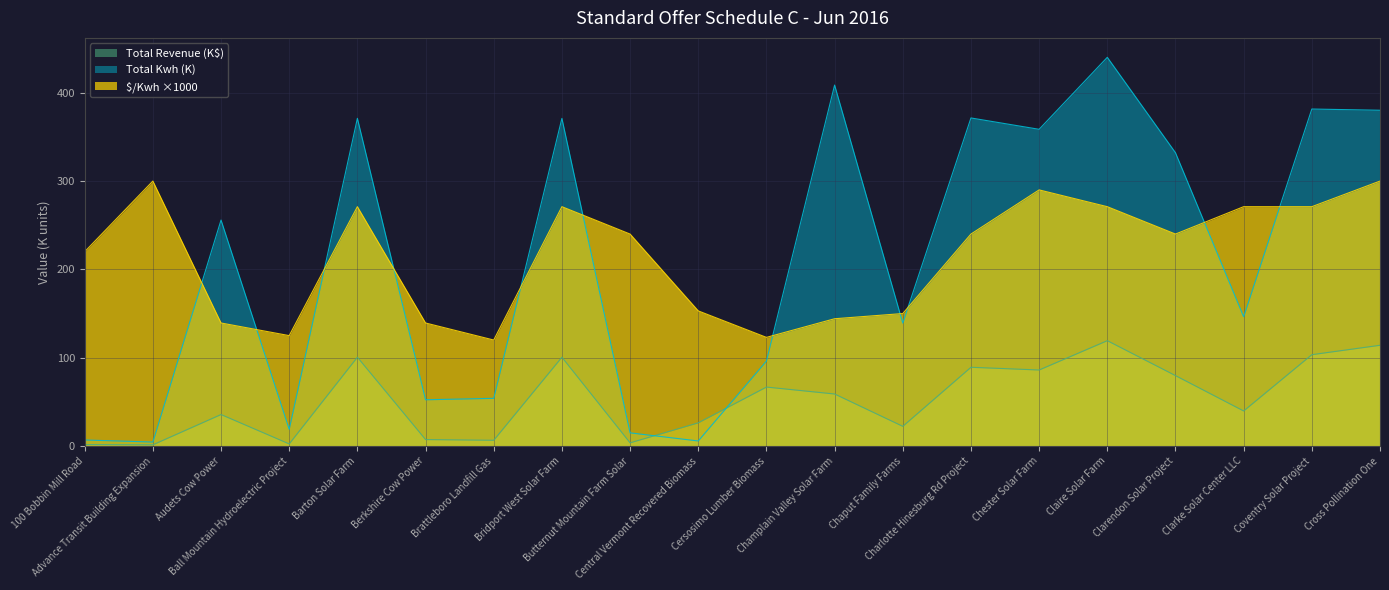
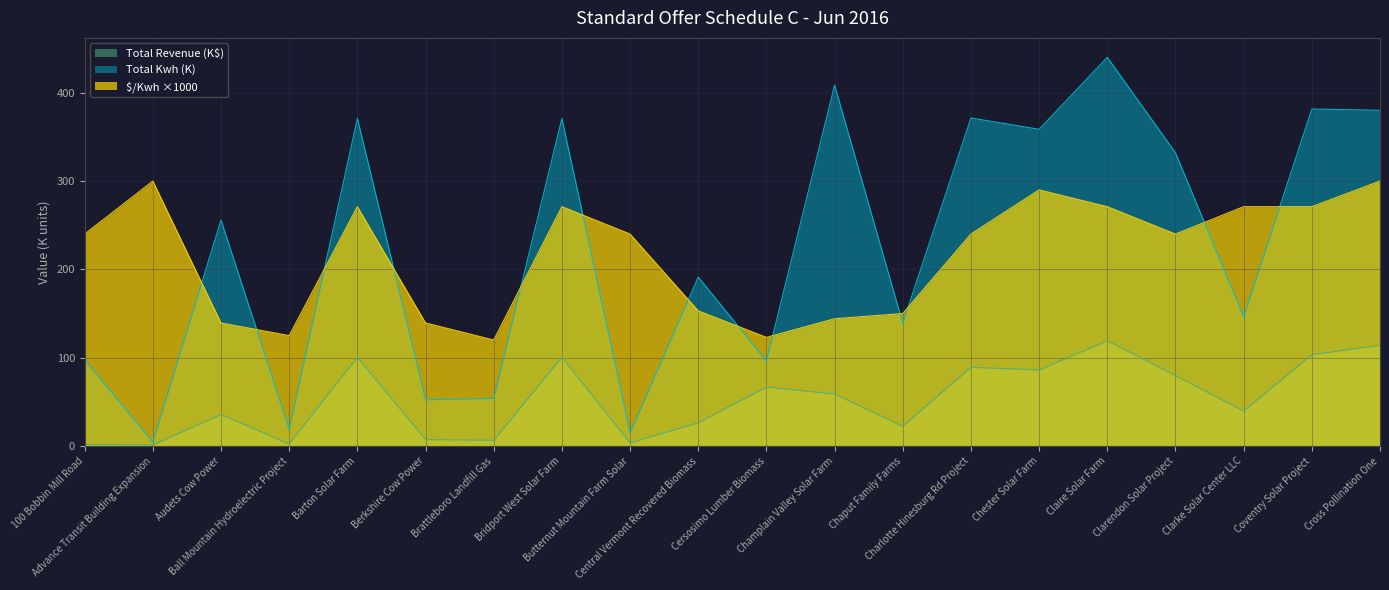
  {
    "Total Revenue (K$)": {
      "100 Bobbin Mill Road": 0,
      "Advance Transit Building Expansion": 0,
      "Audets Cow Power": 40,
      "Ball Mountain Hydroelectric Project": 0,
      "Barton Solar Farm": 100,
      "Berkshire Cow Power": 10,
      "Brattleboro Landfill Gas": 10,
      "Bridport West Solar Farm": 100,
      "Butternut Mountain Farm Solar": 0,
      "Central Vermont Recovered Biomass": 30,
      "Cersosimo Lumber Biomass": 70,
      "Champlain Valley Solar Farm": 60,
      "Chaput Family Farms": 20,
      "Charlotte Hinesburg Rd Project": 90,
      "Chester Solar Farm": 90,
      "Claire Solar Farm": 120,
      "Clarendon Solar Project": 80,
      "Clarke Solar Center LLC": 40,
      "Coventry Solar Project": 100,
      "Cross Pollination One": 110
    },
    "Total Kwh (K)": {
-     "100 Bobbin Mill Road": 10,
+     "100 Bobbin Mill Road": 100,
      "Advance Transit Building Expansion": 0,
      "Audets Cow Power": 260,
      "Ball Mountain Hydroelectric Project": 20,
      "Barton Solar Farm": 370,
      "Berkshire Cow Power": 50,
      "Brattleboro Landfill Gas": 50,
      "Bridport West Solar Farm": 370,
      "Butternut Mountain Farm Solar": 10,
-     "Central Vermont Recovered Biomass": 10,
+     "Central Vermont Recovered Biomass": 190,
      "Cersosimo Lumber Biomass": 100,
      "Champlain Valley Solar Farm": 410,
      "Chaput Family Farms": 140,
      "Charlotte Hinesburg Rd Project": 370,
      "Chester Solar Farm": 360,
      "Claire Solar Farm": 440,
      "Clarendon Solar Project": 330,
      "Clarke Solar Center LLC": 150,
      "Coventry Solar Project": 380,
      "Cross Pollination One": 380
    },
    "$/Kwh ×1000": {
-     "100 Bobbin Mill Road": 220,
+     "100 Bobbin Mill Road": 240,
      "Advance Transit Building Expansion": 300,
      "Audets Cow Power": 140,
      "Ball Mountain Hydroelectric Project": 130,
      "Barton Solar Farm": 270,
      "Berkshire Cow Power": 140,
      "Brattleboro Landfill Gas": 120,
      "Bridport West Solar Farm": 270,
      "Butternut Mountain Farm Solar": 240,
      "Central Vermont Recovered Biomass": 150,
      "Cersosimo Lumber Biomass": 120,
      "Champlain Valley Solar Farm": 140,
      "Chaput Family Farms": 150,
      "Charlotte Hinesburg Rd Project": 240,
      "Chester Solar Farm": 290,
      "Claire Solar Farm": 270,
      "Clarendon Solar Project": 240,
      "Clarke Solar Center LLC": 270,
      "Coventry Solar Project": 270,
      "Cross Pollination One": 300
    }
  }
